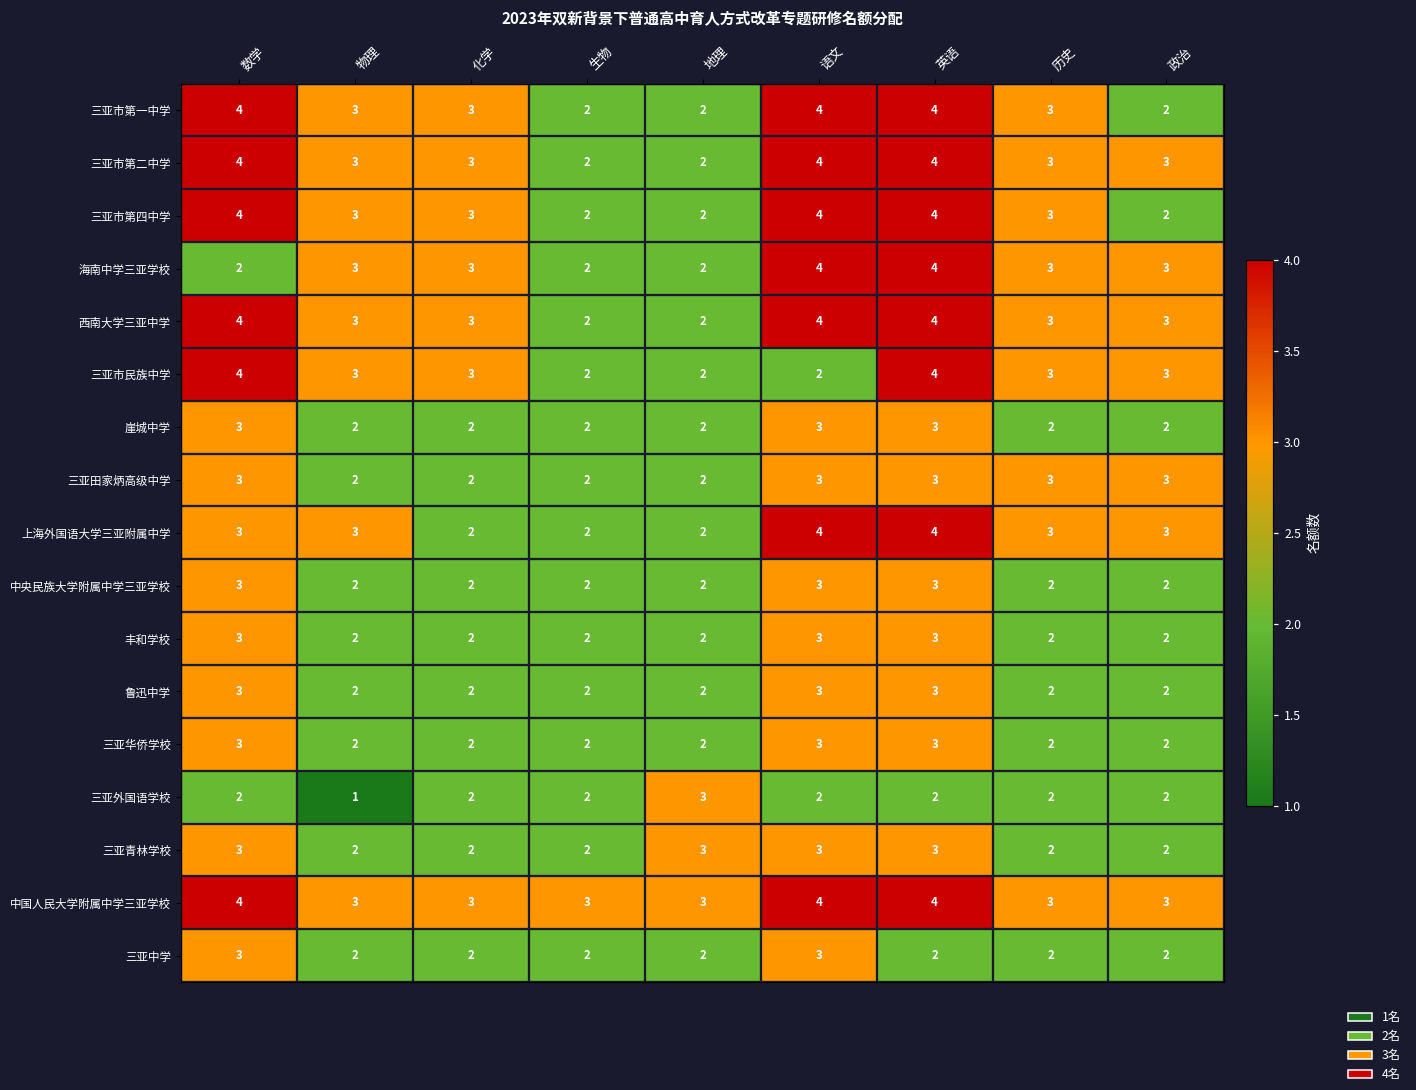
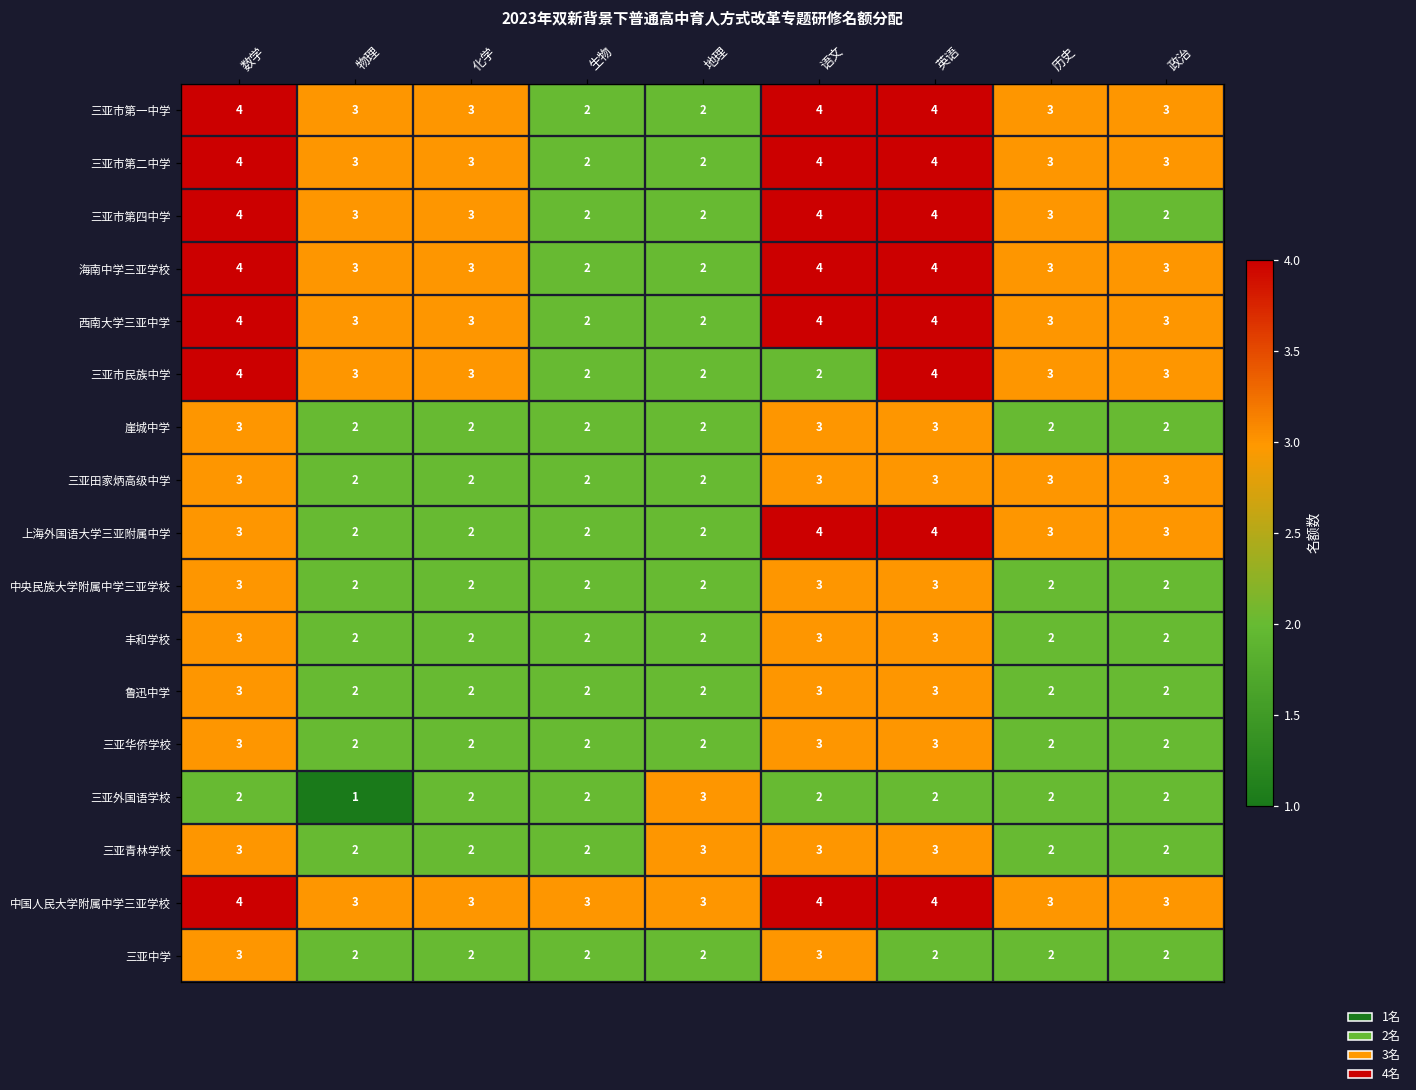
  {
    "三亚市第一中学": {
      "数学": 4,
      "物理": 3,
      "化学": 3,
      "生物": 2,
      "地理": 2,
      "语文": 4,
      "英语": 4,
      "历史": 3,
-     "政治": 2
+     "政治": 3
    },
    "三亚市第二中学": {
      "数学": 4,
      "物理": 3,
      "化学": 3,
      "生物": 2,
      "地理": 2,
      "语文": 4,
      "英语": 4,
      "历史": 3,
      "政治": 3
    },
    "三亚市第四中学": {
      "数学": 4,
      "物理": 3,
      "化学": 3,
      "生物": 2,
      "地理": 2,
      "语文": 4,
      "英语": 4,
      "历史": 3,
      "政治": 2
    },
    "海南中学三亚学校": {
-     "数学": 2,
+     "数学": 4,
      "物理": 3,
      "化学": 3,
      "生物": 2,
      "地理": 2,
      "语文": 4,
      "英语": 4,
      "历史": 3,
      "政治": 3
    },
    "西南大学三亚中学": {
      "数学": 4,
      "物理": 3,
      "化学": 3,
      "生物": 2,
      "地理": 2,
      "语文": 4,
      "英语": 4,
      "历史": 3,
      "政治": 3
    },
    "三亚市民族中学": {
      "数学": 4,
      "物理": 3,
      "化学": 3,
      "生物": 2,
      "地理": 2,
      "语文": 2,
      "英语": 4,
      "历史": 3,
      "政治": 3
    },
    "崖城中学": {
      "数学": 3,
      "物理": 2,
      "化学": 2,
      "生物": 2,
      "地理": 2,
      "语文": 3,
      "英语": 3,
      "历史": 2,
      "政治": 2
    },
    "三亚田家炳高级中学": {
      "数学": 3,
      "物理": 2,
      "化学": 2,
      "生物": 2,
      "地理": 2,
      "语文": 3,
      "英语": 3,
      "历史": 3,
      "政治": 3
    },
    "上海外国语大学三亚附属中学": {
      "数学": 3,
-     "物理": 3,
+     "物理": 2,
      "化学": 2,
      "生物": 2,
      "地理": 2,
      "语文": 4,
      "英语": 4,
      "历史": 3,
      "政治": 3
    },
    "中央民族大学附属中学三亚学校": {
      "数学": 3,
      "物理": 2,
      "化学": 2,
      "生物": 2,
      "地理": 2,
      "语文": 3,
      "英语": 3,
      "历史": 2,
      "政治": 2
    },
    "丰和学校": {
      "数学": 3,
      "物理": 2,
      "化学": 2,
      "生物": 2,
      "地理": 2,
      "语文": 3,
      "英语": 3,
      "历史": 2,
      "政治": 2
    },
    "鲁迅中学": {
      "数学": 3,
      "物理": 2,
      "化学": 2,
      "生物": 2,
      "地理": 2,
      "语文": 3,
      "英语": 3,
      "历史": 2,
      "政治": 2
    },
    "三亚华侨学校": {
      "数学": 3,
      "物理": 2,
      "化学": 2,
      "生物": 2,
      "地理": 2,
      "语文": 3,
      "英语": 3,
      "历史": 2,
      "政治": 2
    },
    "三亚外国语学校": {
      "数学": 2,
      "物理": 1,
      "化学": 2,
      "生物": 2,
      "地理": 3,
      "语文": 2,
      "英语": 2,
      "历史": 2,
      "政治": 2
    },
    "三亚青林学校": {
      "数学": 3,
      "物理": 2,
      "化学": 2,
      "生物": 2,
      "地理": 3,
      "语文": 3,
      "英语": 3,
      "历史": 2,
      "政治": 2
    },
    "中国人民大学附属中学三亚学校": {
      "数学": 4,
      "物理": 3,
      "化学": 3,
      "生物": 3,
      "地理": 3,
      "语文": 4,
      "英语": 4,
      "历史": 3,
      "政治": 3
    },
    "三亚中学": {
      "数学": 3,
      "物理": 2,
      "化学": 2,
      "生物": 2,
      "地理": 2,
      "语文": 3,
      "英语": 2,
      "历史": 2,
      "政治": 2
    }
  }
